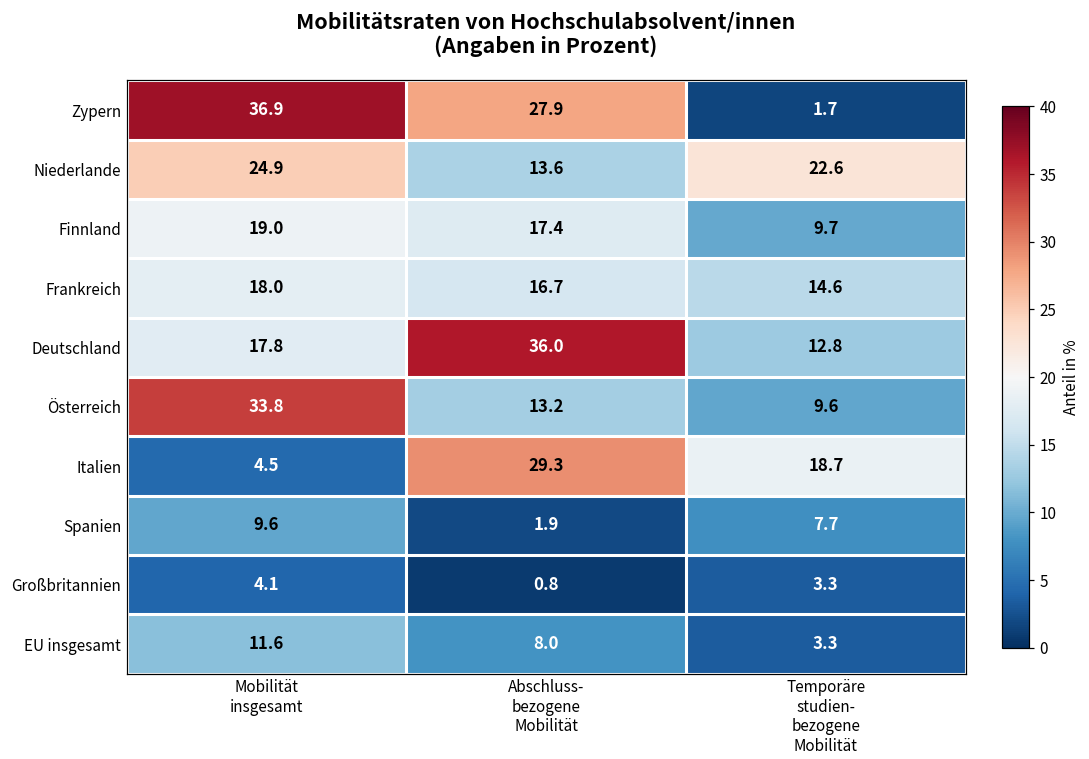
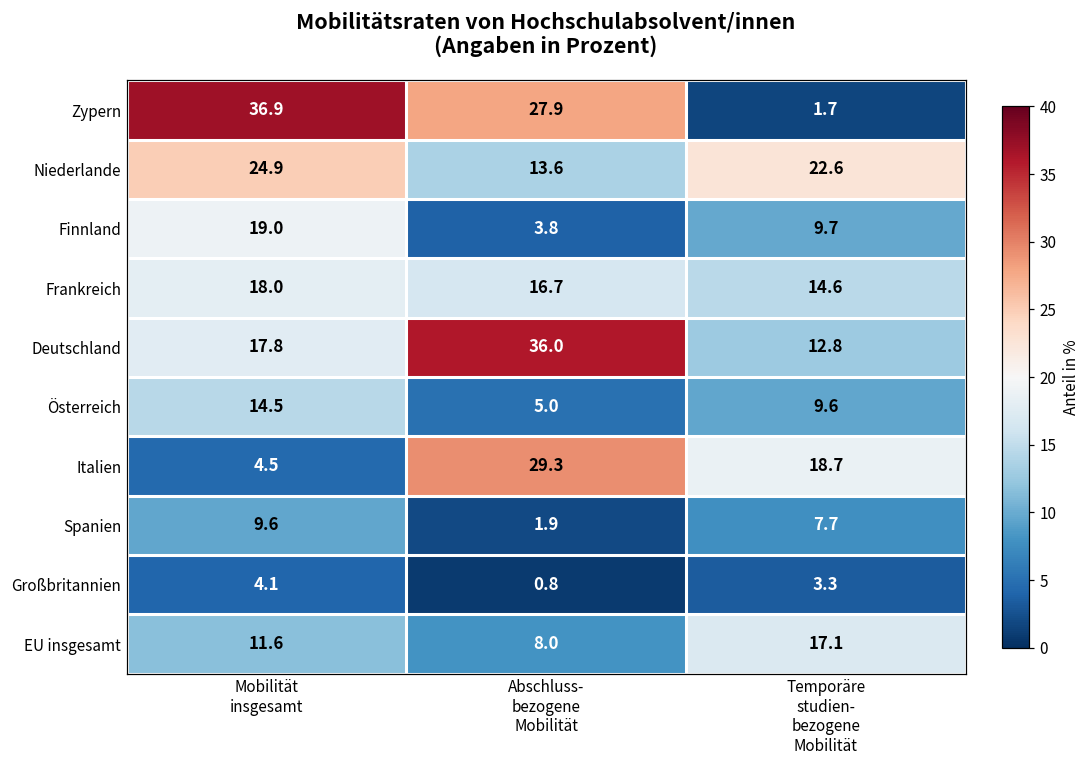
  {
    "Zypern": {
      "Mobilität insgesamt": 36.9,
      "Abschluss- bezogene Mobilität": 27.9,
      "Temporäre studien- bezogene Mobilität": 1.7
    },
    "Niederlande": {
      "Mobilität insgesamt": 24.9,
      "Abschluss- bezogene Mobilität": 13.6,
      "Temporäre studien- bezogene Mobilität": 22.6
    },
    "Finnland": {
      "Mobilität insgesamt": 19.0,
-     "Abschluss- bezogene Mobilität": 17.4,
+     "Abschluss- bezogene Mobilität": 3.8,
      "Temporäre studien- bezogene Mobilität": 9.7
    },
    "Frankreich": {
      "Mobilität insgesamt": 18.0,
      "Abschluss- bezogene Mobilität": 16.7,
      "Temporäre studien- bezogene Mobilität": 14.6
    },
    "Deutschland": {
      "Mobilität insgesamt": 17.8,
      "Abschluss- bezogene Mobilität": 36.0,
      "Temporäre studien- bezogene Mobilität": 12.8
    },
    "Österreich": {
-     "Mobilität insgesamt": 33.8,
-     "Abschluss- bezogene Mobilität": 13.2,
+     "Mobilität insgesamt": 14.5,
+     "Abschluss- bezogene Mobilität": 5.0,
      "Temporäre studien- bezogene Mobilität": 9.6
    },
    "Italien": {
      "Mobilität insgesamt": 4.5,
      "Abschluss- bezogene Mobilität": 29.3,
      "Temporäre studien- bezogene Mobilität": 18.7
    },
    "Spanien": {
      "Mobilität insgesamt": 9.6,
      "Abschluss- bezogene Mobilität": 1.9,
      "Temporäre studien- bezogene Mobilität": 7.7
    },
    "Großbritannien": {
      "Mobilität insgesamt": 4.1,
      "Abschluss- bezogene Mobilität": 0.8,
      "Temporäre studien- bezogene Mobilität": 3.3
    },
    "EU insgesamt": {
      "Mobilität insgesamt": 11.6,
      "Abschluss- bezogene Mobilität": 8.0,
-     "Temporäre studien- bezogene Mobilität": 3.3
+     "Temporäre studien- bezogene Mobilität": 17.1
    }
  }
